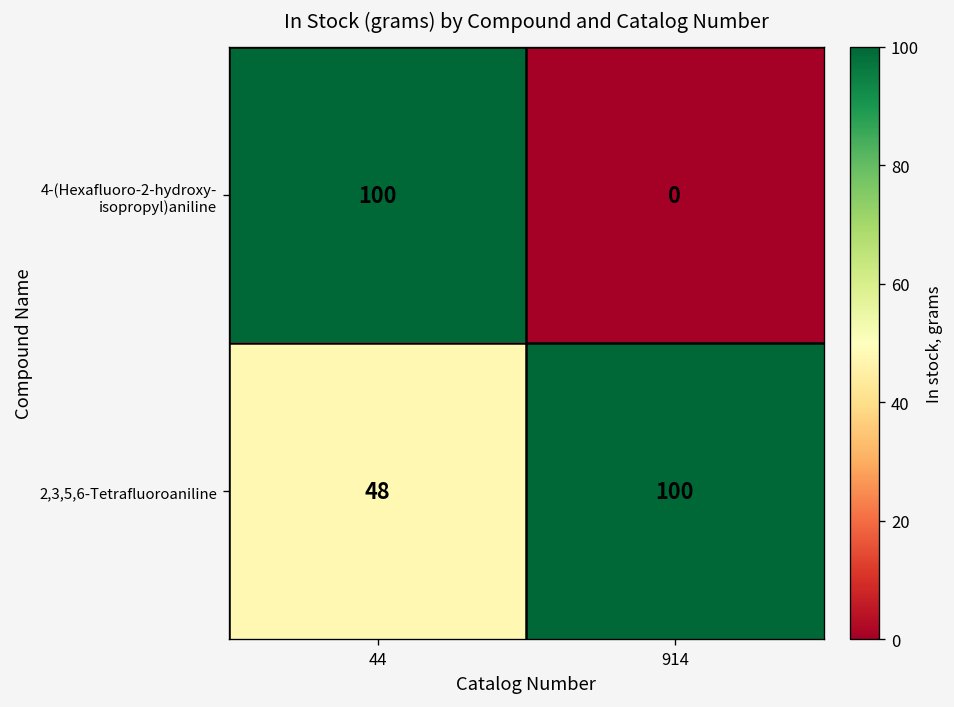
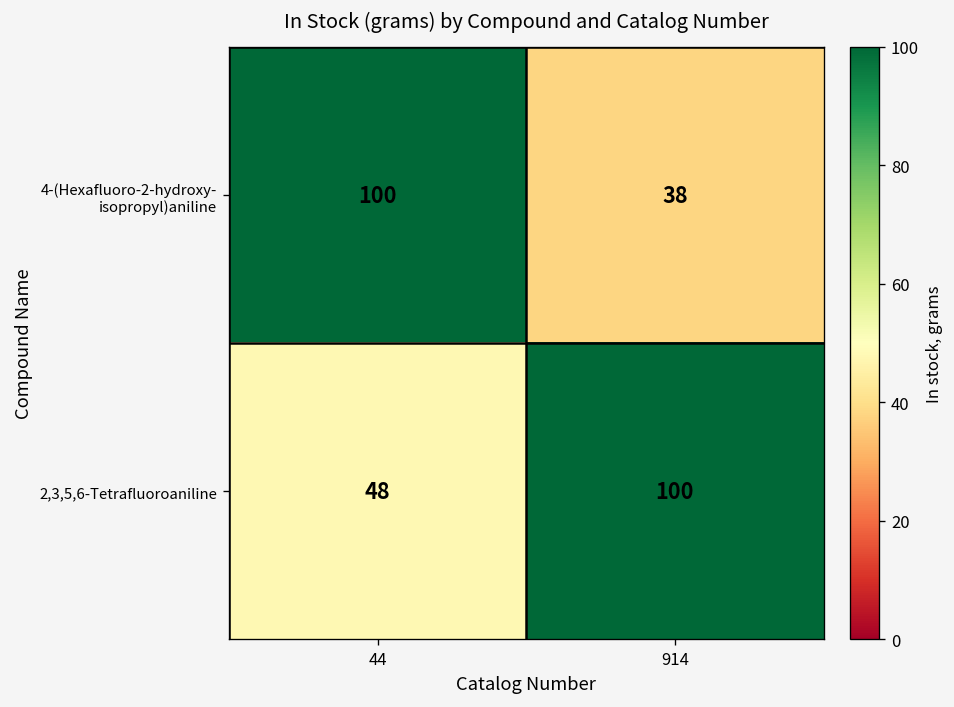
  {
    "4-(Hexafluoro-2-hydroxy- isopropyl)aniline": {
      "44": 100,
-     "914": 0
+     "914": 38
    },
    "2,3,5,6-Tetrafluoroaniline": {
      "44": 48,
      "914": 100
    }
  }
